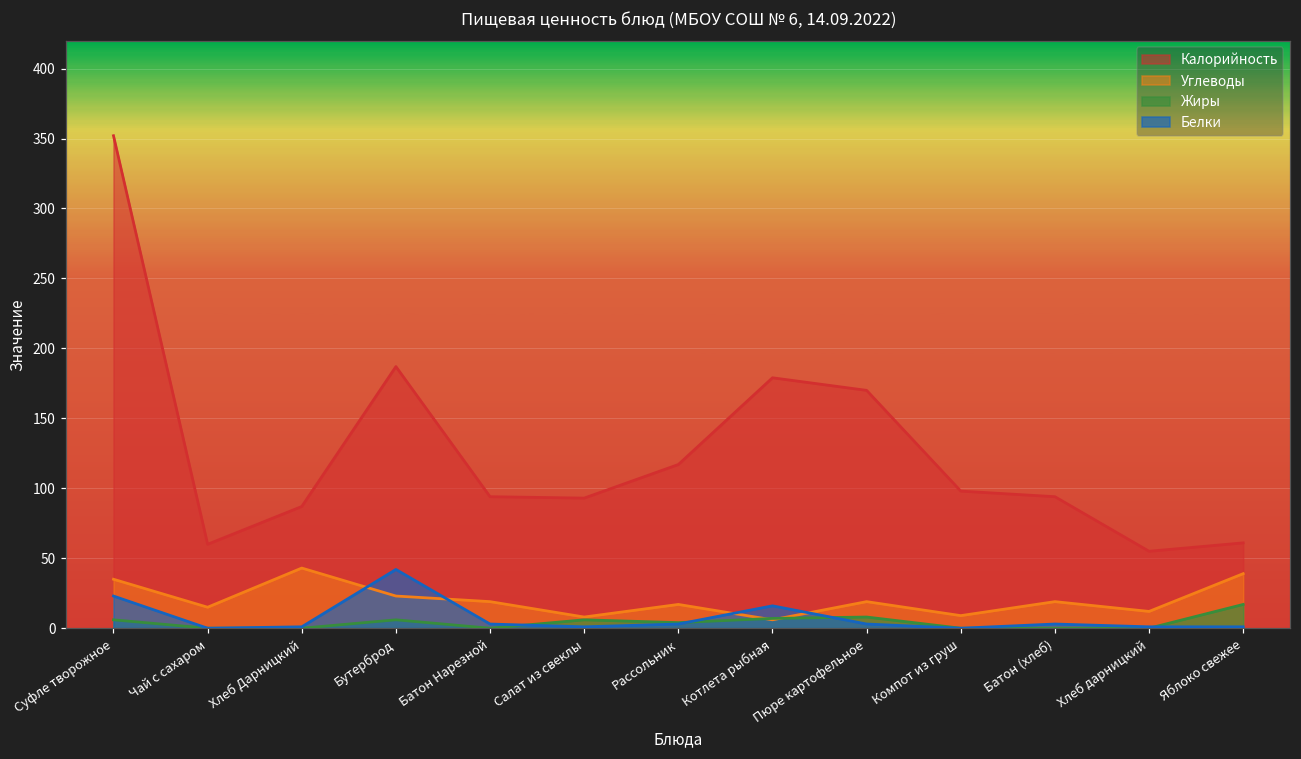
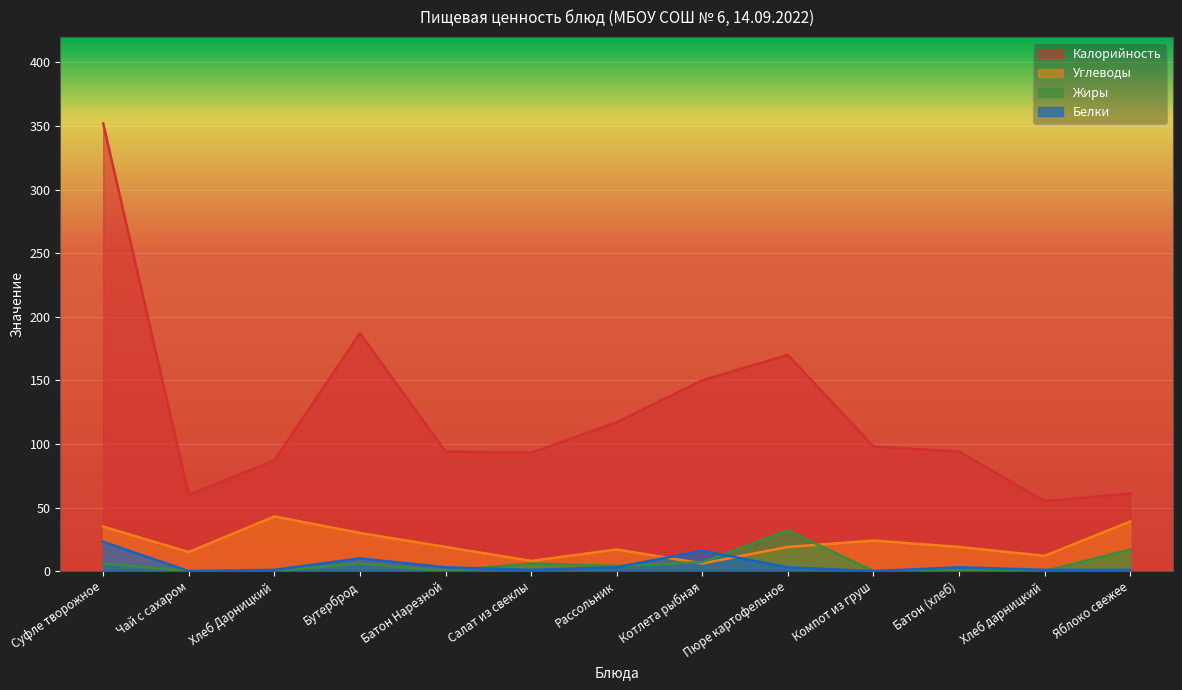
  {
    "Калорийность": {
      "Суфле творожное": 352,
      "Чай с сахаром": 60,
      "Хлеб Дарницкий": 87,
      "Бутерброд": 187,
      "Батон Нарезной": 94,
      "Салат из свеклы": 93,
      "Рассольник": 117,
-     "Котлета рыбная": 179,
+     "Котлета рыбная": 150,
      "Пюре картофельное": 170,
      "Компот из груш": 98,
      "Батон (хлеб)": 94,
      "Хлеб дарницкий": 55,
      "Яблоко свежее": 61
    },
    "Углеводы": {
      "Суфле творожное": 35,
      "Чай с сахаром": 15,
      "Хлеб Дарницкий": 43,
-     "Бутерброд": 23,
+     "Бутерброд": 30,
      "Батон Нарезной": 19,
      "Салат из свеклы": 8,
      "Рассольник": 17,
      "Пюре картофельное": 19,
-     "Компот из груш": 9,
+     "Компот из груш": 24,
      "Батон (хлеб)": 19,
      "Хлеб дарницкий": 12,
      "Яблоко свежее": 39
    },
    "Жиры": {
      "Суфле творожное": 6,
      "Бутерброд": 6,
      "Батон Нарезной": 0,
      "Салат из свеклы": 6,
-     "Пюре картофельное": 8,
+     "Пюре картофельное": 32,
      "Батон (хлеб)": 0,
      "Яблоко свежее": 17
    },
    "Белки": {
      "Суфле творожное": 23,
-     "Бутерброд": 42,
+     "Бутерброд": 10,
      "Батон Нарезной": 3,
      "Салат из свеклы": 1,
      "Котлета рыбная": 16,
      "Пюре картофельное": 3,
      "Батон (хлеб)": 3,
      "Яблоко свежее": 1
    }
  }
